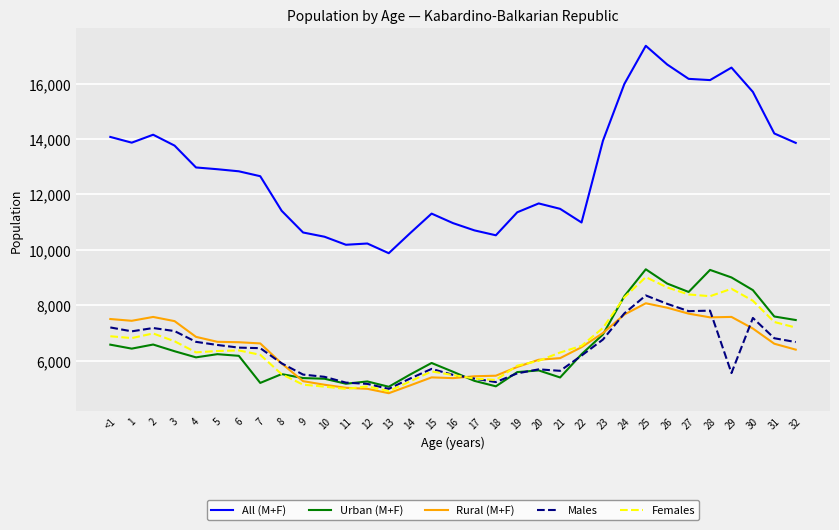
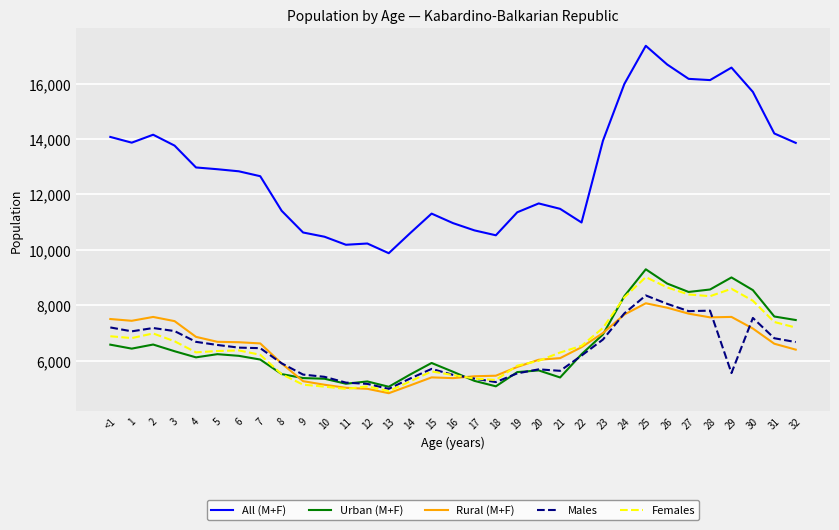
  {
    "All (M+F)": {
      "<1": "14,100",
      "1": "13,900",
      "2": "14,200",
      "3": "13,800",
      "4": "13,000",
      "5": "12,900",
      "6": "12,800",
      "7": "12,700",
      "8": "11,400",
      "9": "10,600",
      "10": "10,500",
      "11": "10,200",
      "12": "10,200",
      "13": "9,900",
      "14": "10,600",
      "15": "11,300",
      "16": "11,000",
      "17": "10,700",
      "18": "10,500",
      "19": "11,400",
      "20": "11,700",
      "21": "11,500",
      "22": "11,000",
      "23": "13,900",
      "24": "16,000",
      "25": "17,400",
      "26": "16,700",
      "27": "16,200",
      "28": "16,100",
      "29": "16,600",
      "30": "15,700",
      "31": "14,200",
      "32": "13,900"
    },
    "Urban (M+F)": {
      "<1": "6,600",
      "1": "6,400",
      "2": "6,600",
      "3": "6,300",
      "4": "6,100",
      "5": "6,200",
      "6": "6,200",
-     "7": "5,200",
+     "7": "6,000",
      "9": "5,400",
      "14": "5,500",
      "15": "5,900",
      "16": "5,600",
      "18": "5,100",
      "21": "5,400",
      "25": "9,300",
      "26": "8,800",
-     "28": "9,300",
+     "28": "8,600",
      "29": "9,000",
      "30": "8,500",
      "31": "7,600",
      "32": "7,500"
    },
    "Rural (M+F)": {
      "<1": "7,500",
      "1": "7,400",
      "2": "7,600",
      "3": "7,400",
      "4": "6,900",
      "5": "6,700",
      "6": "6,700",
      "7": "6,600",
      "9": "5,300",
      "14": "5,100",
      "15": "5,400",
      "16": "5,400",
      "18": "5,500",
      "21": "6,100",
      "25": "8,100",
      "26": "7,900",
      "28": "7,600",
      "29": "7,600",
      "30": "7,200",
      "31": "6,600",
      "32": "6,400"
    },
    "Males": {
      "<1": "7,200",
      "1": "7,100",
      "2": "7,200",
      "3": "7,100",
      "4": "6,700",
      "5": "6,600",
      "6": "6,500",
      "7": "6,400",
      "9": "5,500",
      "14": "5,400",
      "15": "5,700",
      "21": "5,600",
      "23": "6,800",
      "25": "8,400",
      "26": "8,000",
      "28": "7,800",
      "29": "5,500",
      "30": "7,500",
      "31": "6,800",
      "32": "6,700"
    },
    "Females": {
      "<1": "6,900",
      "1": "6,800",
      "2": "7,000",
      "3": "6,700",
      "4": "6,300",
      "5": "6,300",
      "6": "6,400",
      "7": "6,200",
      "9": "5,100",
      "14": "5,200",
      "15": "5,600",
      "21": "6,300",
      "23": "7,200",
      "25": "9,000",
      "26": "8,600",
      "28": "8,300",
      "29": "8,600",
      "30": "8,200",
      "31": "7,400",
      "32": "7,200"
    }
  }
